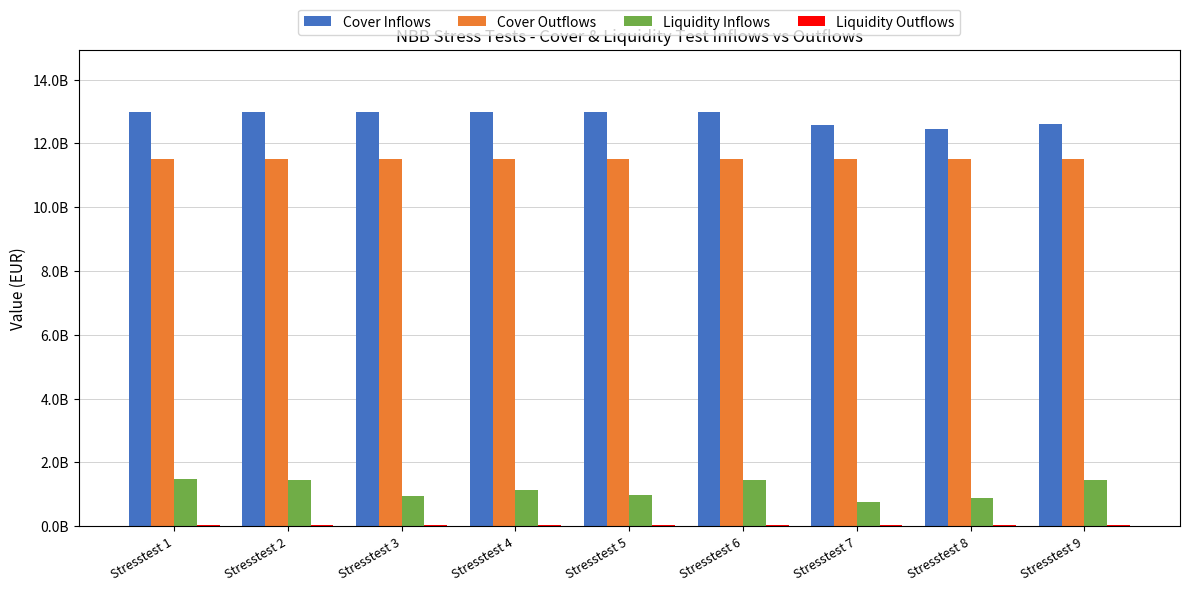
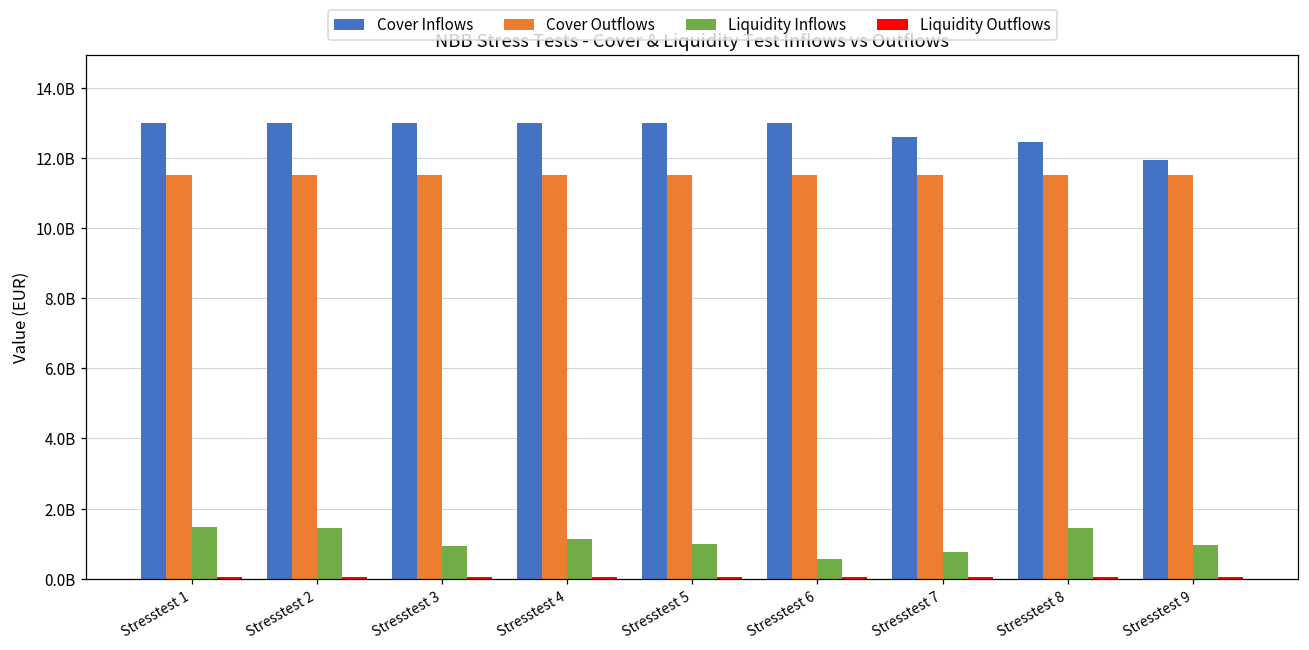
  {
    "Cover Inflows": {
      "Stresstest 1": 13000000000,
      "Stresstest 2": 13000000000,
      "Stresstest 3": 13000000000,
      "Stresstest 4": 13000000000,
      "Stresstest 5": 13000000000,
      "Stresstest 6": 13000000000,
      "Stresstest 7": 12600000000,
      "Stresstest 8": 12500000000,
-     "Stresstest 9": 12600000000
+     "Stresstest 9": 11900000000
    },
    "Cover Outflows": {
      "Stresstest 1": 11500000000,
      "Stresstest 2": 11500000000,
      "Stresstest 3": 11500000000,
      "Stresstest 4": 11500000000,
      "Stresstest 5": 11500000000,
      "Stresstest 6": 11500000000,
      "Stresstest 7": 11500000000,
      "Stresstest 8": 11500000000,
      "Stresstest 9": 11500000000
    },
    "Liquidity Inflows": {
      "Stresstest 1": 1500000000,
      "Stresstest 2": 1400000000,
      "Stresstest 3": 900000000,
      "Stresstest 4": 1100000000,
      "Stresstest 5": 1000000000,
-     "Stresstest 6": 1400000000,
+     "Stresstest 6": 600000000,
      "Stresstest 7": 800000000,
-     "Stresstest 8": 900000000,
-     "Stresstest 9": 1500000000
+     "Stresstest 8": 1500000000,
+     "Stresstest 9": 1000000000
    }
  }
